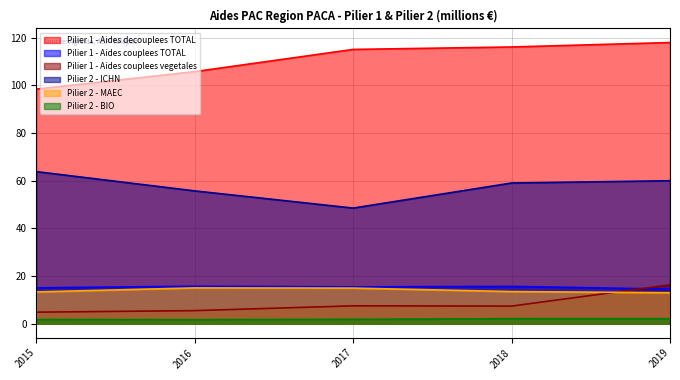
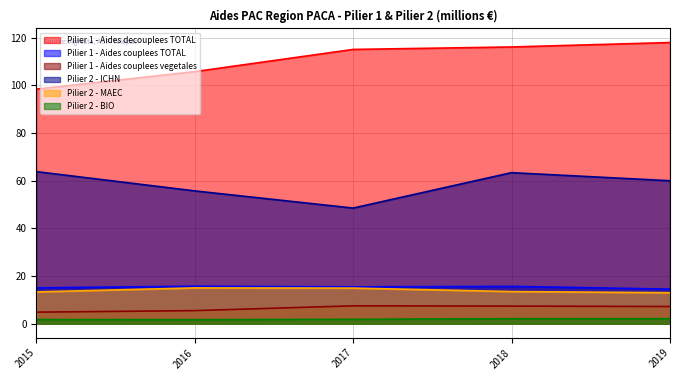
  {
    "Pilier 1 - Aides decouplees TOTAL": {
      "2015": 98,
      "2017": 115,
      "2018": 116,
      "2019": 118
    },
    "Pilier 1 - Aides couplees TOTAL": {
      "2015": 15,
      "2018": 16,
      "2019": 15
    },
    "Pilier 1 - Aides couplees vegetales": {
      "2015": 5,
      "2016": 5,
      "2017": 7,
      "2018": 7,
-     "2019": 16
+     "2019": 7
    },
    "Pilier 2 - ICHN": {
      "2015": 64,
      "2016": 56,
      "2017": 49,
-     "2018": 59,
+     "2018": 63,
      "2019": 60
    },
    "Pilier 2 - MAEC": {
      "2015": 13,
      "2018": 13,
      "2019": 13
    },
    "Pilier 2 - BIO": {
      "2015": 2,
      "2016": 2,
      "2017": 2,
      "2018": 2,
      "2019": 2
    }
  }
